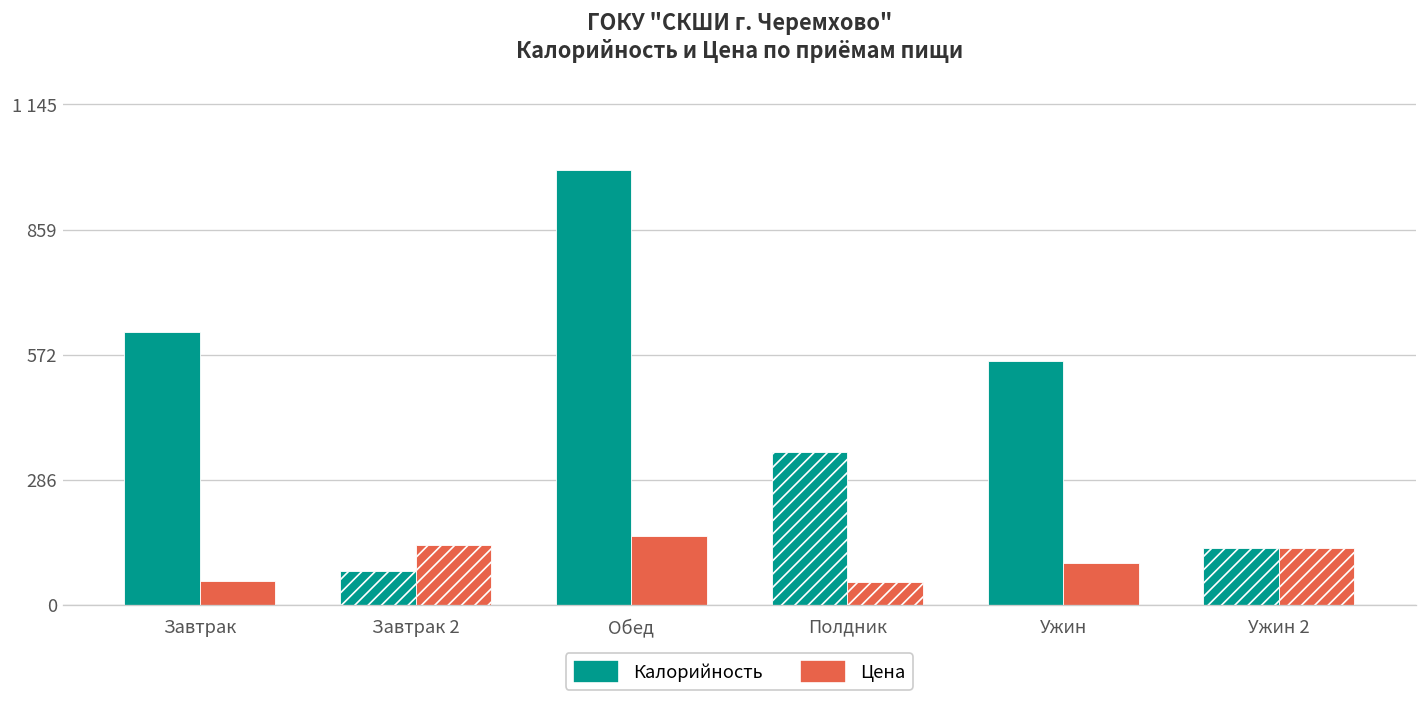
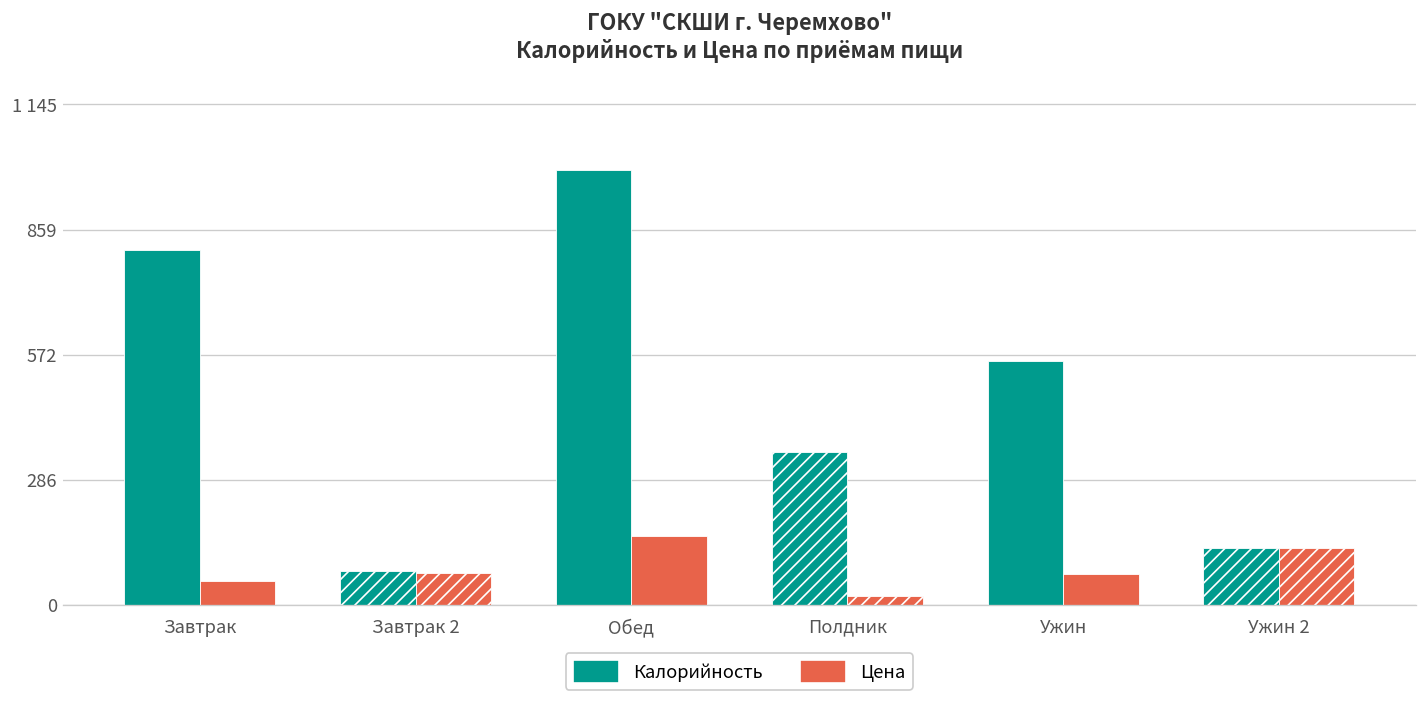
  {
    "Калорийность": {
-     "Завтрак": 620,
+     "Завтрак": 810,
      "Завтрак 2": 80,
      "Обед": 1000,
      "Полдник": 350,
      "Ужин": 560,
      "Ужин 2": 130
    },
    "Цена": {
      "Завтрак": 50,
-     "Завтрак 2": 140,
+     "Завтрак 2": 70,
      "Обед": 160,
-     "Полдник": 50,
-     "Ужин": 100,
+     "Полдник": 20,
+     "Ужин": 70,
      "Ужин 2": 130
    }
  }
